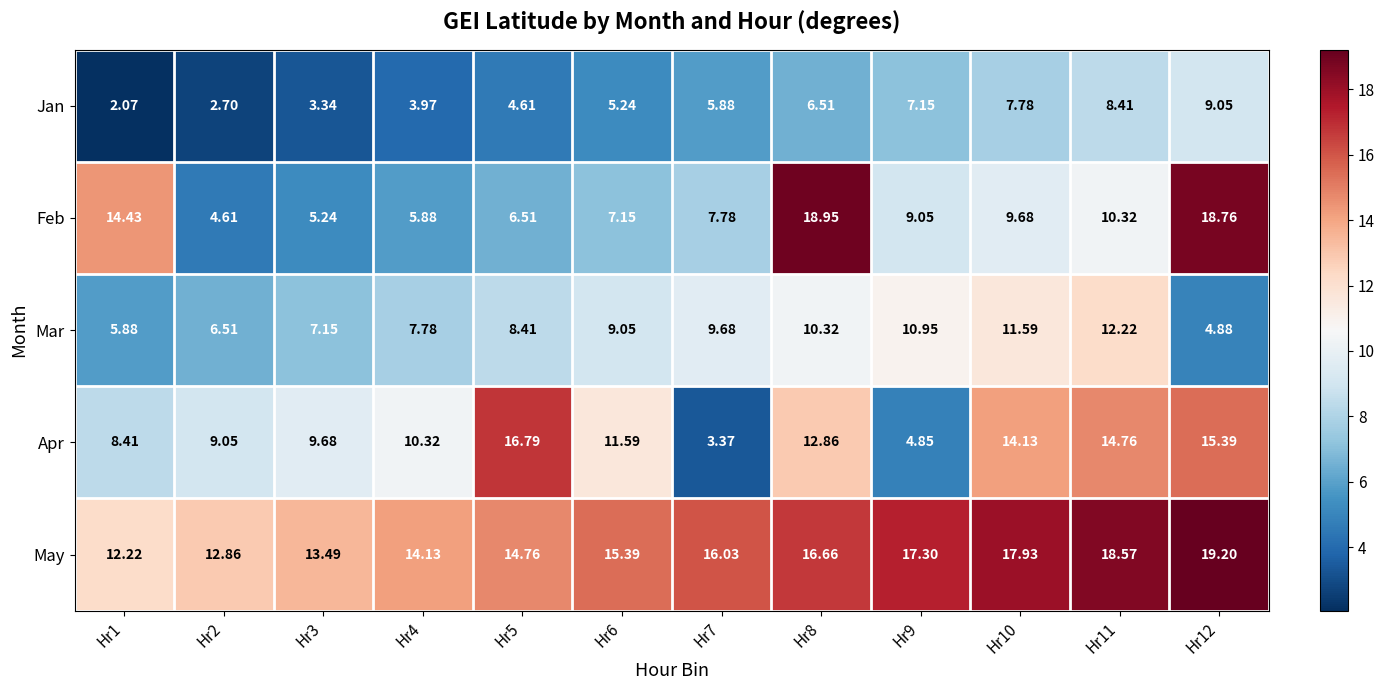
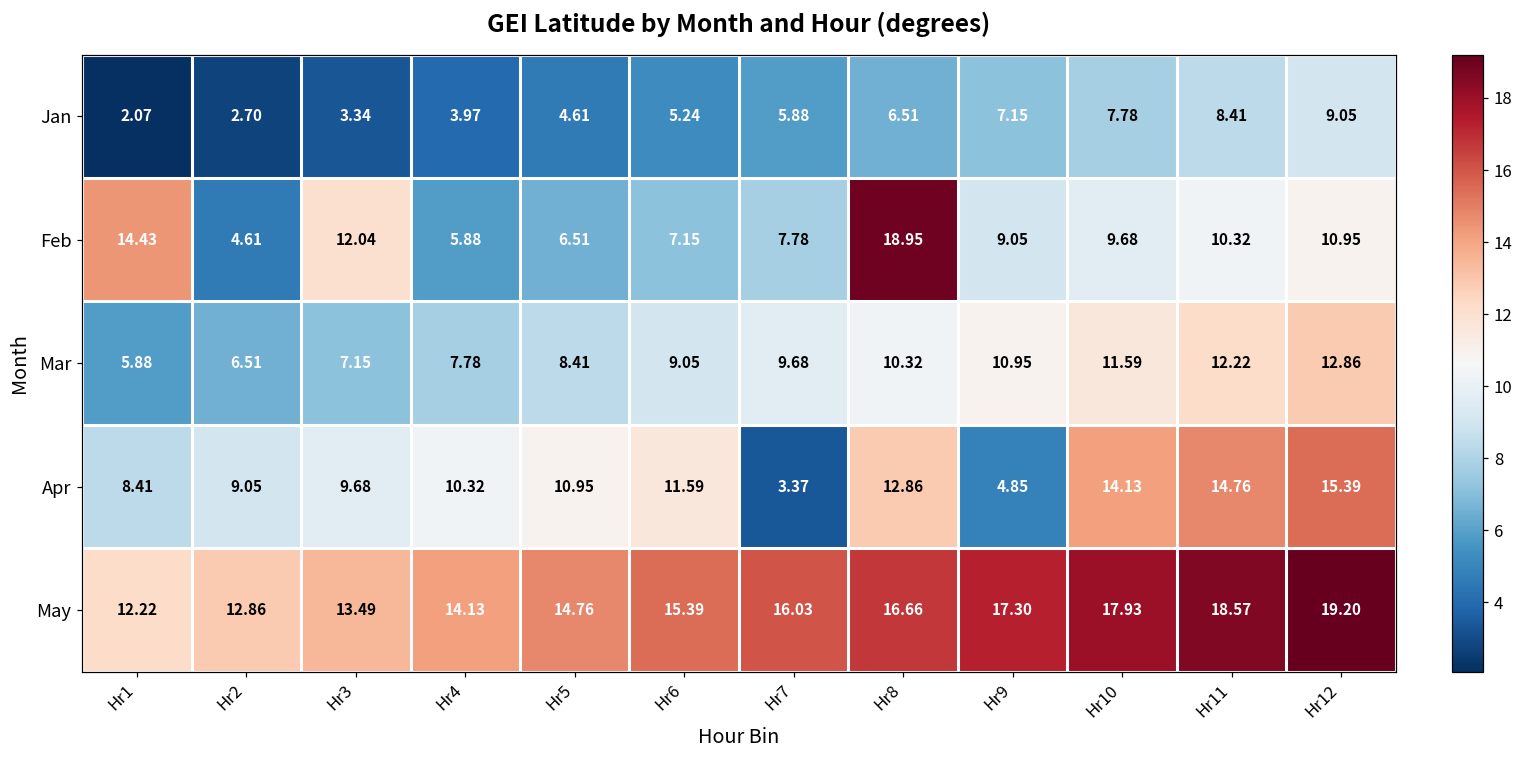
  {
    "Jan": {
      "Hr1": 2.07,
      "Hr2": 2.70,
      "Hr3": 3.34,
      "Hr4": 3.97,
      "Hr5": 4.61,
      "Hr6": 5.24,
      "Hr7": 5.88,
      "Hr8": 6.51,
      "Hr9": 7.15,
      "Hr10": 7.78,
      "Hr11": 8.41,
      "Hr12": 9.05
    },
    "Feb": {
      "Hr1": 14.43,
      "Hr2": 4.61,
-     "Hr3": 5.24,
+     "Hr3": 12.04,
      "Hr4": 5.88,
      "Hr5": 6.51,
      "Hr6": 7.15,
      "Hr7": 7.78,
      "Hr8": 18.95,
      "Hr9": 9.05,
      "Hr10": 9.68,
      "Hr11": 10.32,
-     "Hr12": 18.76
+     "Hr12": 10.95
    },
    "Mar": {
      "Hr1": 5.88,
      "Hr2": 6.51,
      "Hr3": 7.15,
      "Hr4": 7.78,
      "Hr5": 8.41,
      "Hr6": 9.05,
      "Hr7": 9.68,
      "Hr8": 10.32,
      "Hr9": 10.95,
      "Hr10": 11.59,
      "Hr11": 12.22,
-     "Hr12": 4.88
+     "Hr12": 12.86
    },
    "Apr": {
      "Hr1": 8.41,
      "Hr2": 9.05,
      "Hr3": 9.68,
      "Hr4": 10.32,
-     "Hr5": 16.79,
+     "Hr5": 10.95,
      "Hr6": 11.59,
      "Hr7": 3.37,
      "Hr8": 12.86,
      "Hr9": 4.85,
      "Hr10": 14.13,
      "Hr11": 14.76,
      "Hr12": 15.39
    },
    "May": {
      "Hr1": 12.22,
      "Hr2": 12.86,
      "Hr3": 13.49,
      "Hr4": 14.13,
      "Hr5": 14.76,
      "Hr6": 15.39,
      "Hr7": 16.03,
      "Hr8": 16.66,
      "Hr9": 17.30,
      "Hr10": 17.93,
      "Hr11": 18.57,
      "Hr12": 19.20
    }
  }
